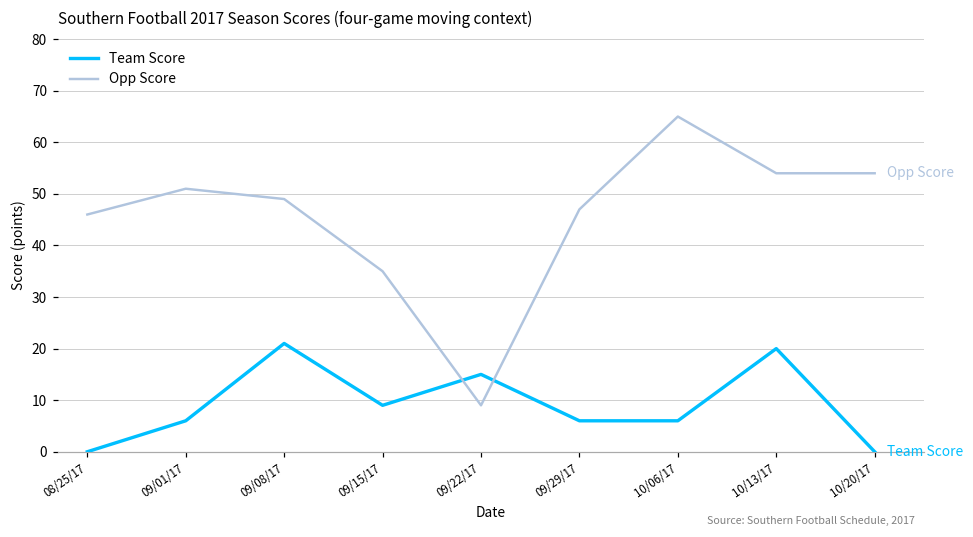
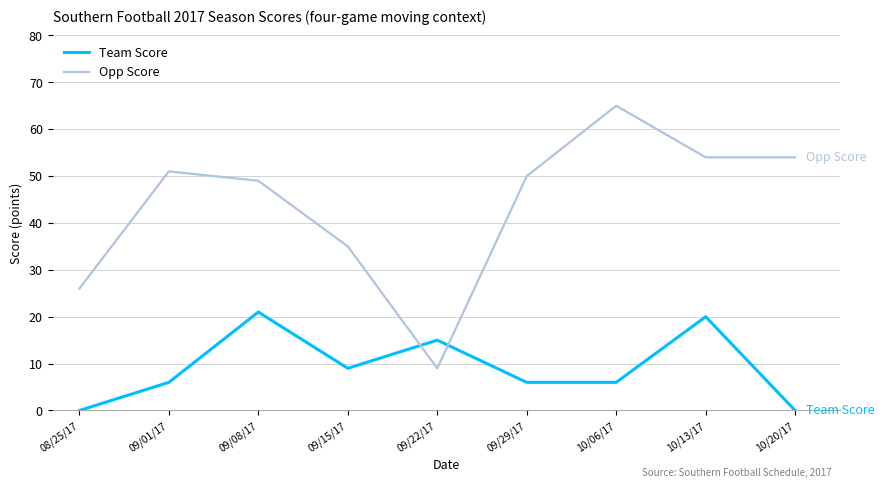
  {
    "Team Score": {
      "08/25/17": 0,
      "09/01/17": 6,
      "09/08/17": 21,
      "09/15/17": 9,
      "09/22/17": 15,
      "09/29/17": 6,
      "10/06/17": 6,
      "10/13/17": 20,
      "10/20/17": 0
    },
    "Opp Score": {
-     "08/25/17": 46,
+     "08/25/17": 26,
      "09/01/17": 51,
      "09/08/17": 49,
      "09/15/17": 35,
      "09/22/17": 9,
-     "09/29/17": 47,
+     "09/29/17": 50,
      "10/06/17": 65,
      "10/13/17": 54,
      "10/20/17": 54
    }
  }
